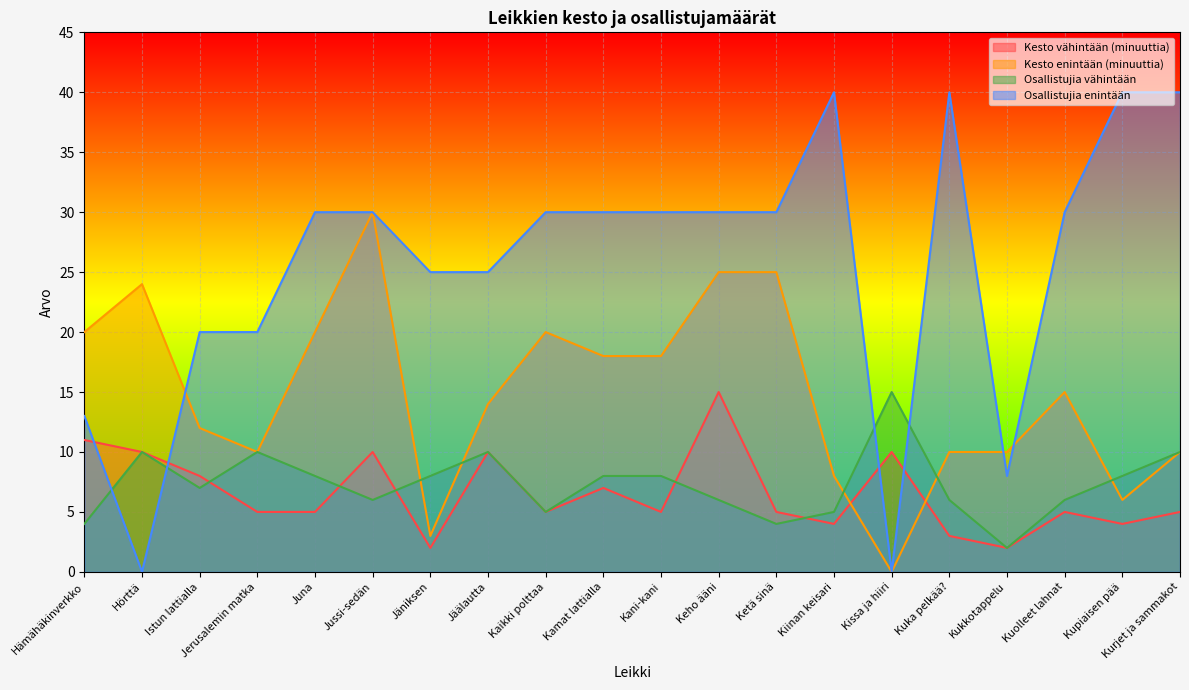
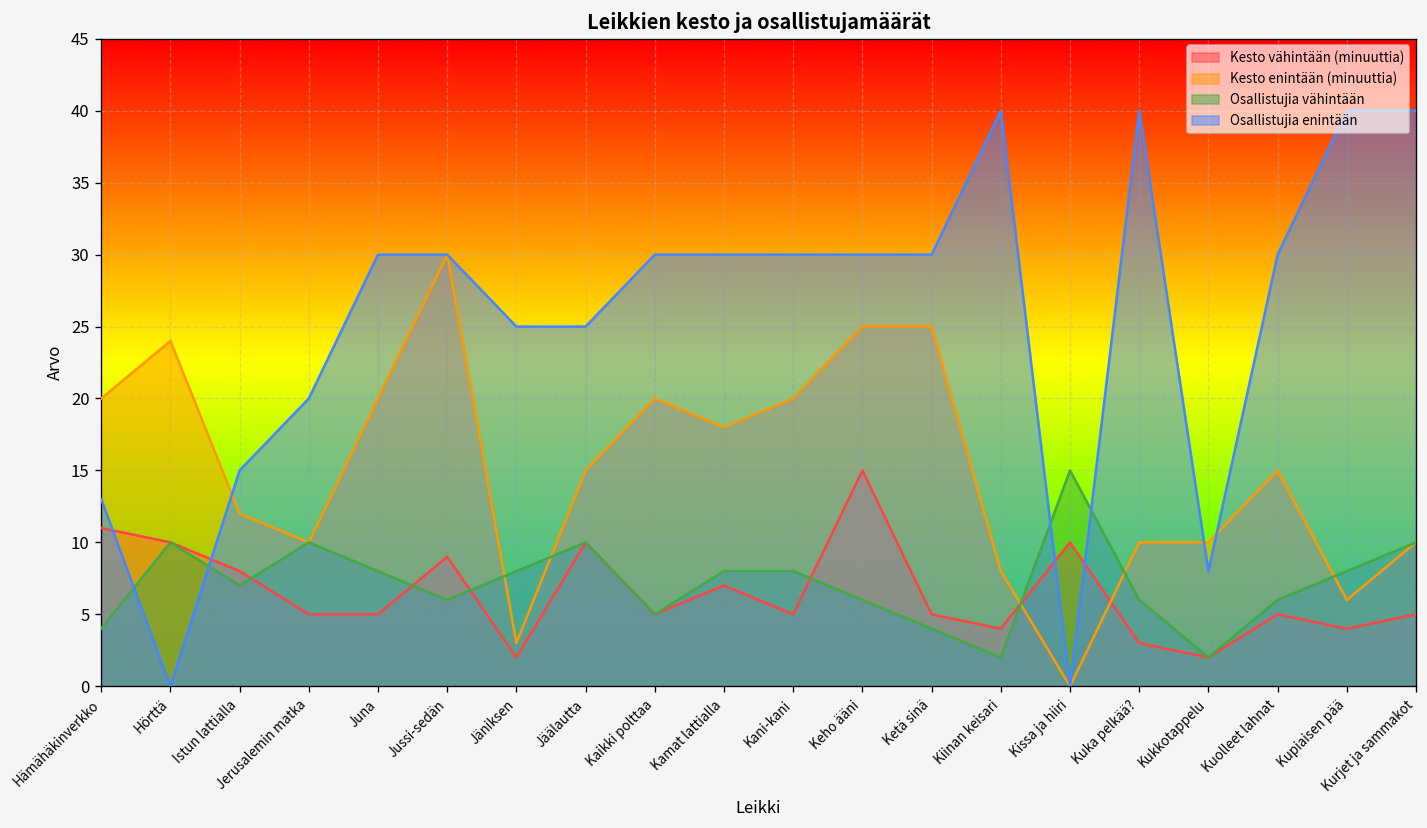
  {
    "Kesto vähintään (minuuttia)": {
      "Hämähäkinverkko": 11,
      "Istun lattialla": 8,
      "Jerusalemin matka": 5,
      "Juna": 5,
-     "Jussi-sedän": 10,
+     "Jussi-sedän": 9,
      "Jäniksen": 2,
      "Kamat lattialla": 7,
      "Kani-kani": 5,
      "Keho ääni": 15,
      "Ketä sinä": 5,
      "Kiinan keisari": 4,
      "Kissa ja hiiri": 10,
      "Kuka pelkää?": 3,
      "Kuolleet lahnat": 5,
      "Kupiaisen pää": 4,
      "Kurjet ja sammakot": 5
    },
    "Kesto enintään (minuuttia)": {
      "Hämähäkinverkko": 20,
      "Hörttä": 24,
      "Istun lattialla": 12,
      "Juna": 20,
      "Jäniksen": 3,
-     "Jäälautta": 14,
+     "Jäälautta": 15,
      "Kaikki polttaa": 20,
      "Kamat lattialla": 18,
-     "Kani-kani": 18,
+     "Kani-kani": 20,
      "Keho ääni": 25,
      "Ketä sinä": 25,
      "Kiinan keisari": 8,
      "Kuka pelkää?": 10,
      "Kukkotappelu": 10,
      "Kuolleet lahnat": 15,
      "Kupiaisen pää": 6
    },
    "Osallistujia vähintään": {
      "Hämähäkinverkko": 4,
      "Istun lattialla": 7,
      "Juna": 8,
      "Jussi-sedän": 6,
      "Jäniksen": 8,
      "Kamat lattialla": 8,
      "Kani-kani": 8,
      "Keho ääni": 6,
      "Ketä sinä": 4,
-     "Kiinan keisari": 5,
+     "Kiinan keisari": 2,
      "Kissa ja hiiri": 15,
      "Kuka pelkää?": 6,
      "Kuolleet lahnat": 6,
      "Kupiaisen pää": 8
    },
    "Osallistujia enintään": {
      "Hämähäkinverkko": 13,
      "Hörttä": 0,
-     "Istun lattialla": 20,
+     "Istun lattialla": 15,
      "Jerusalemin matka": 20,
      "Juna": 30,
      "Jäniksen": 25,
      "Jäälautta": 25,
      "Kaikki polttaa": 30,
      "Kamat lattialla": 30,
      "Kani-kani": 30,
      "Keho ääni": 30,
      "Ketä sinä": 30,
      "Kiinan keisari": 40,
      "Kuka pelkää?": 40,
      "Kukkotappelu": 8,
      "Kuolleet lahnat": 30,
      "Kurjet ja sammakot": 40
    }
  }
